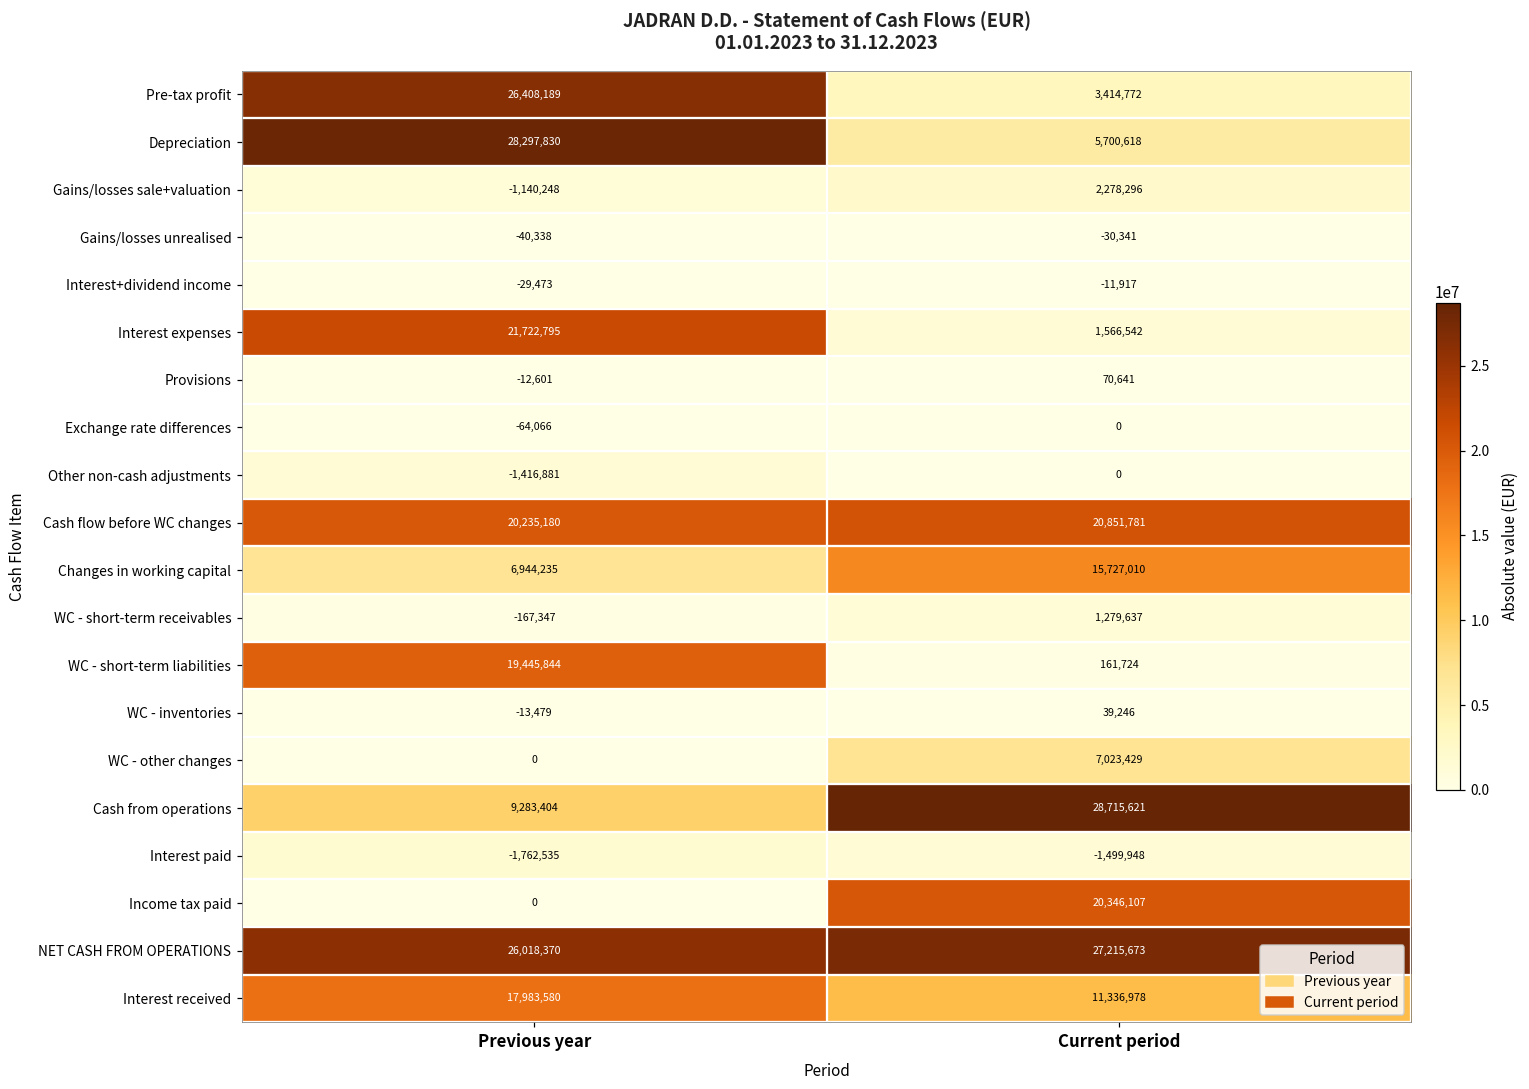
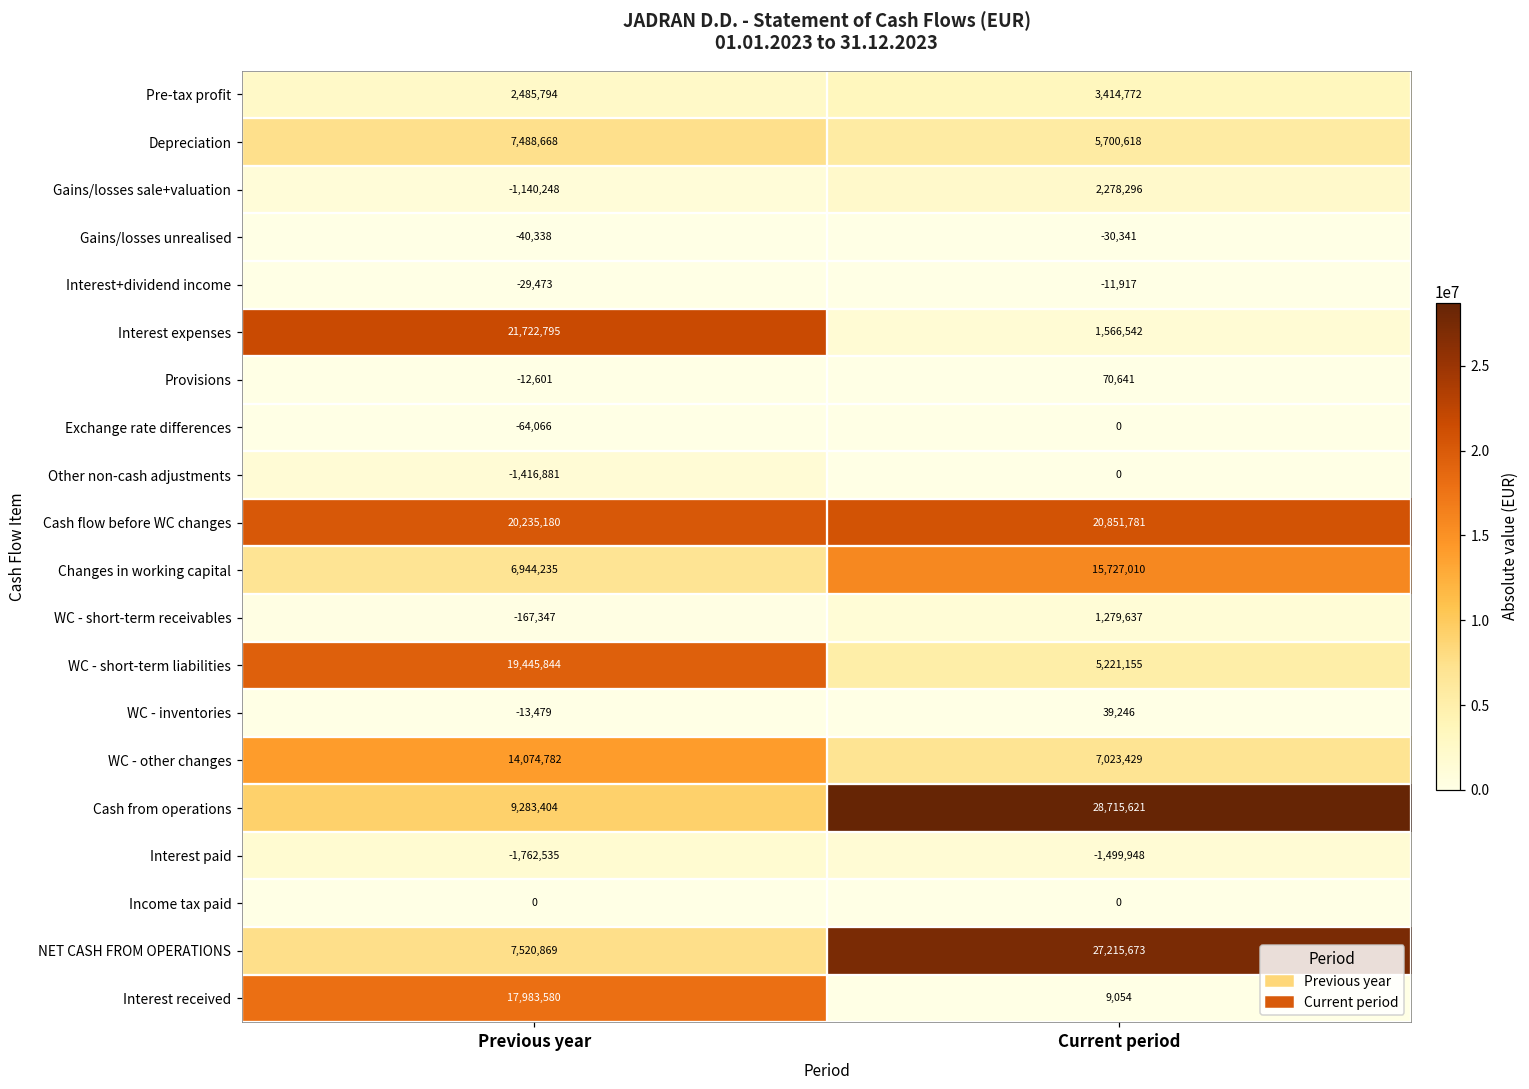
  {
    "Pre-tax profit": {
-     "Previous year": "26,408,189",
+     "Previous year": "2,485,794",
      "Current period": "3,414,772"
    },
    "Depreciation": {
-     "Previous year": "28,297,830",
+     "Previous year": "7,488,668",
      "Current period": "5,700,618"
    },
    "Gains/losses sale+valuation": {
      "Previous year": "-1,140,248",
      "Current period": "2,278,296"
    },
    "Gains/losses unrealised": {
      "Previous year": "-40,338",
      "Current period": "-30,341"
    },
    "Interest+dividend income": {
      "Previous year": "-29,473",
      "Current period": "-11,917"
    },
    "Interest expenses": {
      "Previous year": "21,722,795",
      "Current period": "1,566,542"
    },
    "Provisions": {
      "Previous year": "-12,601",
      "Current period": "70,641"
    },
    "Exchange rate differences": {
      "Previous year": "-64,066",
      "Current period": "0"
    },
    "Other non-cash adjustments": {
      "Previous year": "-1,416,881",
      "Current period": "0"
    },
    "Cash flow before WC changes": {
      "Previous year": "20,235,180",
      "Current period": "20,851,781"
    },
    "Changes in working capital": {
      "Previous year": "6,944,235",
      "Current period": "15,727,010"
    },
    "WC - short-term receivables": {
      "Previous year": "-167,347",
      "Current period": "1,279,637"
    },
    "WC - short-term liabilities": {
      "Previous year": "19,445,844",
-     "Current period": "161,724"
+     "Current period": "5,221,155"
    },
    "WC - inventories": {
      "Previous year": "-13,479",
      "Current period": "39,246"
    },
    "WC - other changes": {
-     "Previous year": "0",
+     "Previous year": "14,074,782",
      "Current period": "7,023,429"
    },
    "Cash from operations": {
      "Previous year": "9,283,404",
      "Current period": "28,715,621"
    },
    "Interest paid": {
      "Previous year": "-1,762,535",
      "Current period": "-1,499,948"
    },
    "Income tax paid": {
      "Previous year": "0",
-     "Current period": "20,346,107"
+     "Current period": "0"
    },
    "NET CASH FROM OPERATIONS": {
-     "Previous year": "26,018,370",
+     "Previous year": "7,520,869",
      "Current period": "27,215,673"
    },
    "Interest received": {
      "Previous year": "17,983,580",
-     "Current period": "11,336,978"
+     "Current period": "9,054"
    }
  }
